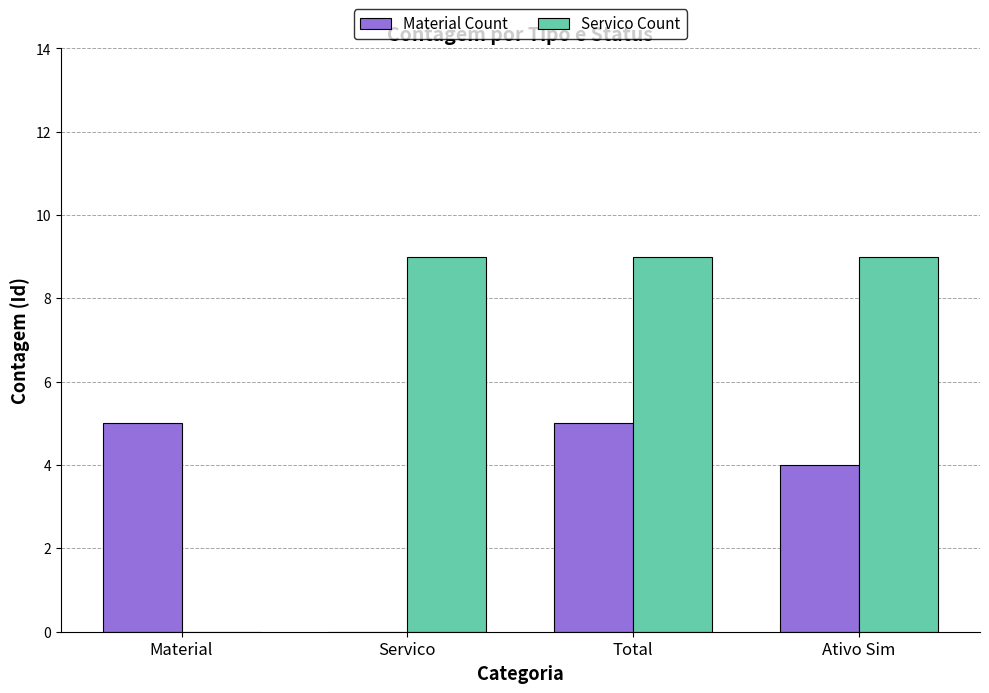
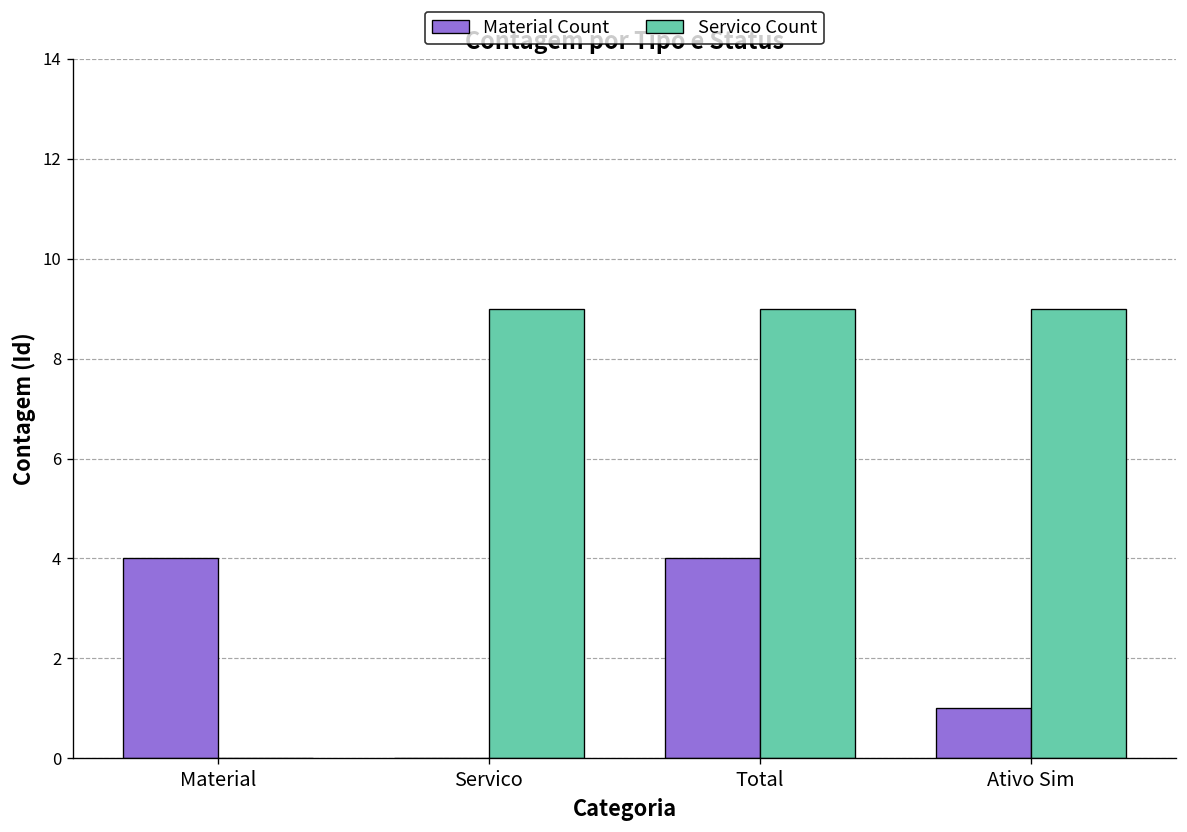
  {
    "Material Count": {
-     "Material": 5,
+     "Material": 4,
      "Servico": 0,
-     "Total": 5,
-     "Ativo Sim": 4
+     "Total": 4,
+     "Ativo Sim": 1
    },
    "Servico Count": {
      "Material": 0,
      "Servico": 9,
      "Total": 9,
      "Ativo Sim": 9
    }
  }
